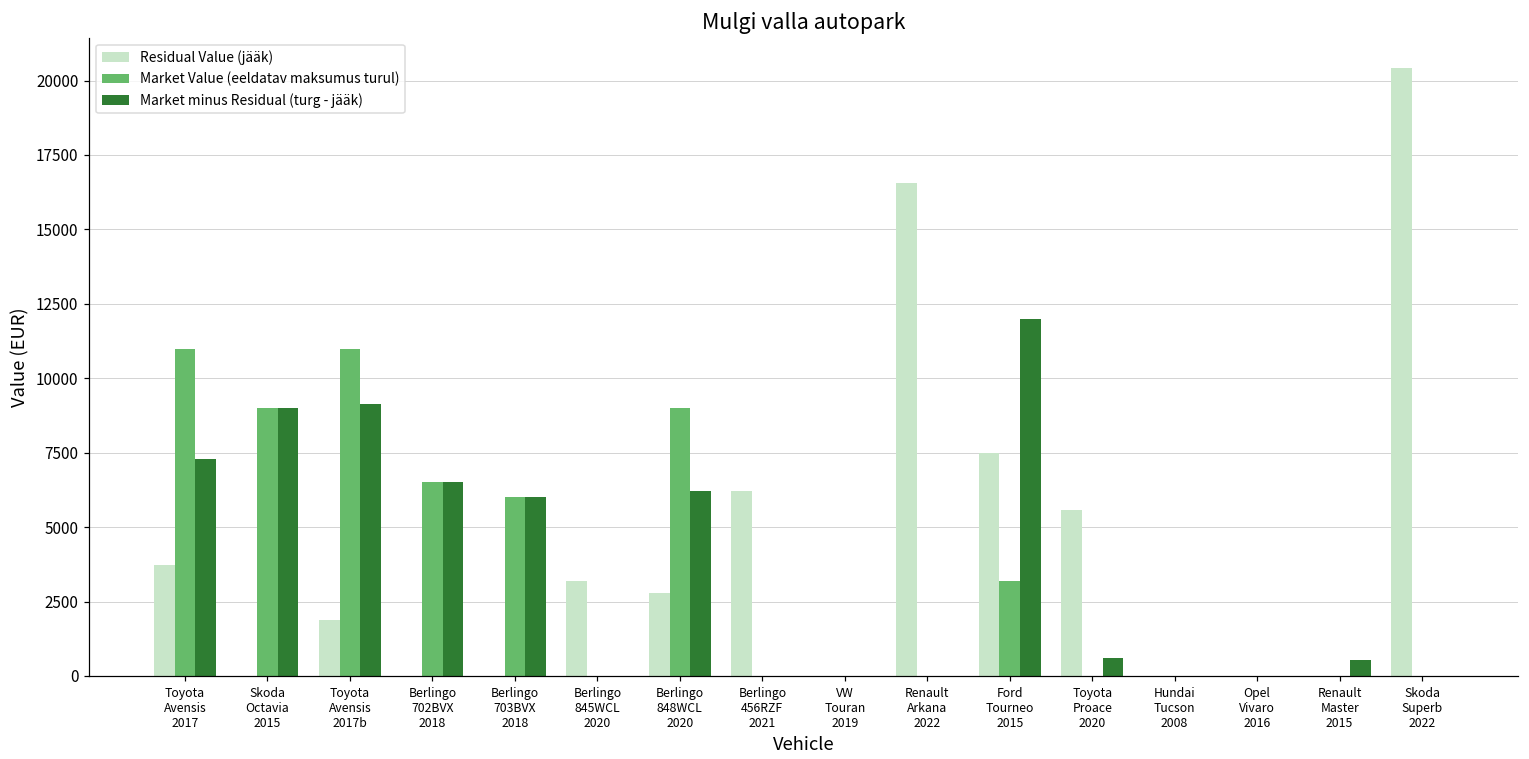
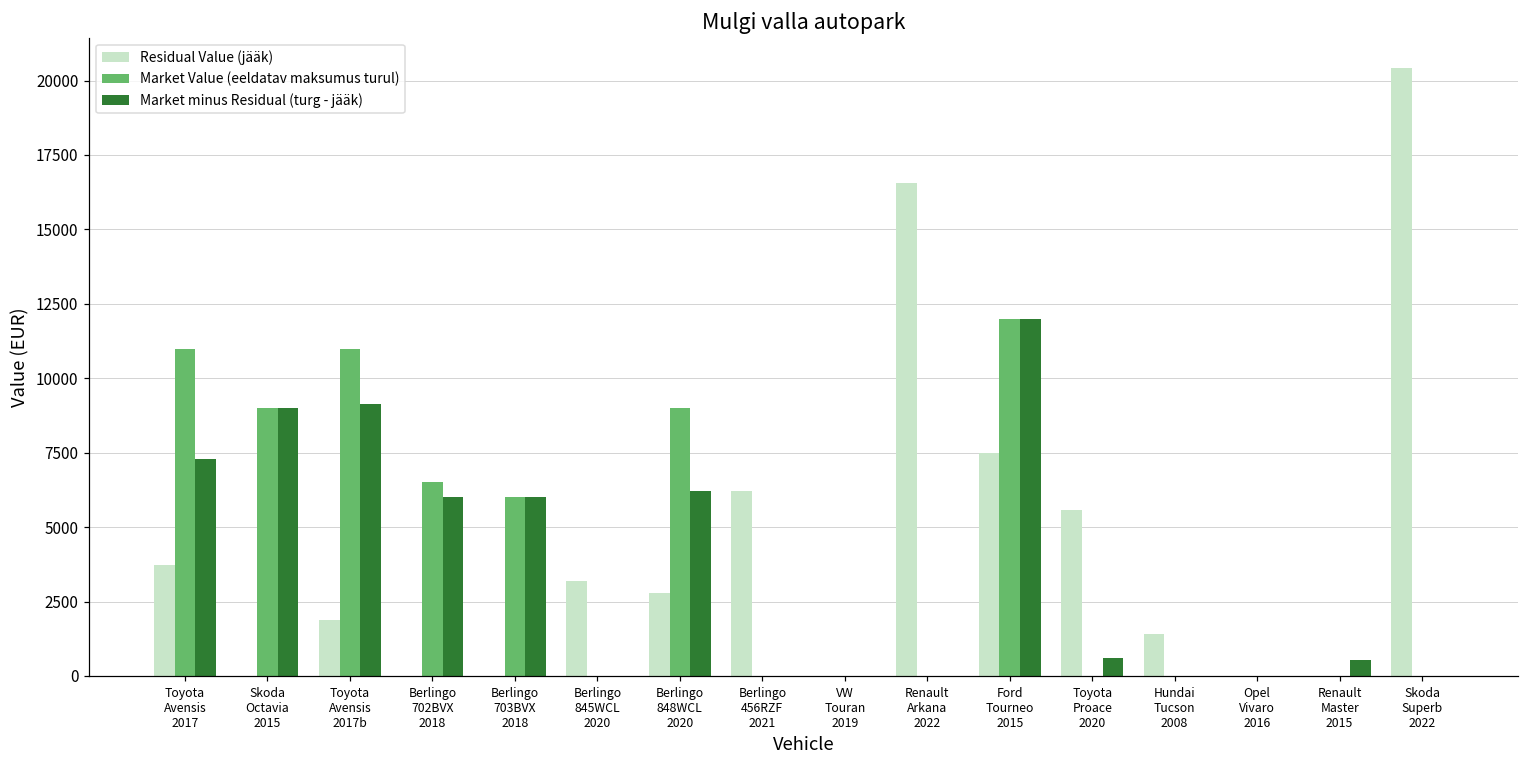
  {
    "Residual Value (jääk)": {
      "Toyota Avensis 2017": 3700,
      "Skoda Octavia 2015": 0,
      "Toyota Avensis 2017b": 1900,
      "Berlingo 702BVX 2018": 0,
      "Berlingo 703BVX 2018": 0,
      "Berlingo 845WCL 2020": 3200,
      "Berlingo 848WCL 2020": 2800,
      "Berlingo 456RZF 2021": 6200,
      "VW Touran 2019": 0,
      "Renault Arkana 2022": 16600,
      "Ford Tourneo 2015": 7500,
      "Toyota Proace 2020": 5600,
-     "Hundai Tucson 2008": 0,
+     "Hundai Tucson 2008": 1400,
      "Opel Vivaro 2016": 0,
      "Renault Master 2015": 0,
      "Skoda Superb 2022": 20400
    },
    "Market Value (eeldatav maksumus turul)": {
      "Toyota Avensis 2017": 11000,
      "Skoda Octavia 2015": 9000,
      "Toyota Avensis 2017b": 11000,
      "Berlingo 702BVX 2018": 6500,
      "Berlingo 703BVX 2018": 6000,
      "Berlingo 845WCL 2020": 0,
      "Berlingo 848WCL 2020": 9000,
      "Berlingo 456RZF 2021": 0,
      "VW Touran 2019": 0,
      "Renault Arkana 2022": 0,
-     "Ford Tourneo 2015": 3200,
+     "Ford Tourneo 2015": 12000,
      "Toyota Proace 2020": 0,
      "Hundai Tucson 2008": 0,
      "Opel Vivaro 2016": 0,
      "Renault Master 2015": 0,
      "Skoda Superb 2022": 0
    },
    "Market minus Residual (turg - jääk)": {
      "Toyota Avensis 2017": 7300,
      "Skoda Octavia 2015": 9000,
      "Toyota Avensis 2017b": 9100,
-     "Berlingo 702BVX 2018": 6500,
+     "Berlingo 702BVX 2018": 6000,
      "Berlingo 703BVX 2018": 6000,
      "Berlingo 845WCL 2020": 0,
      "Berlingo 848WCL 2020": 6200,
      "Berlingo 456RZF 2021": 0,
      "VW Touran 2019": 0,
      "Renault Arkana 2022": 0,
      "Ford Tourneo 2015": 12000,
      "Toyota Proace 2020": 600,
      "Hundai Tucson 2008": 0,
      "Opel Vivaro 2016": 0,
      "Renault Master 2015": 500,
      "Skoda Superb 2022": 0
    }
  }
